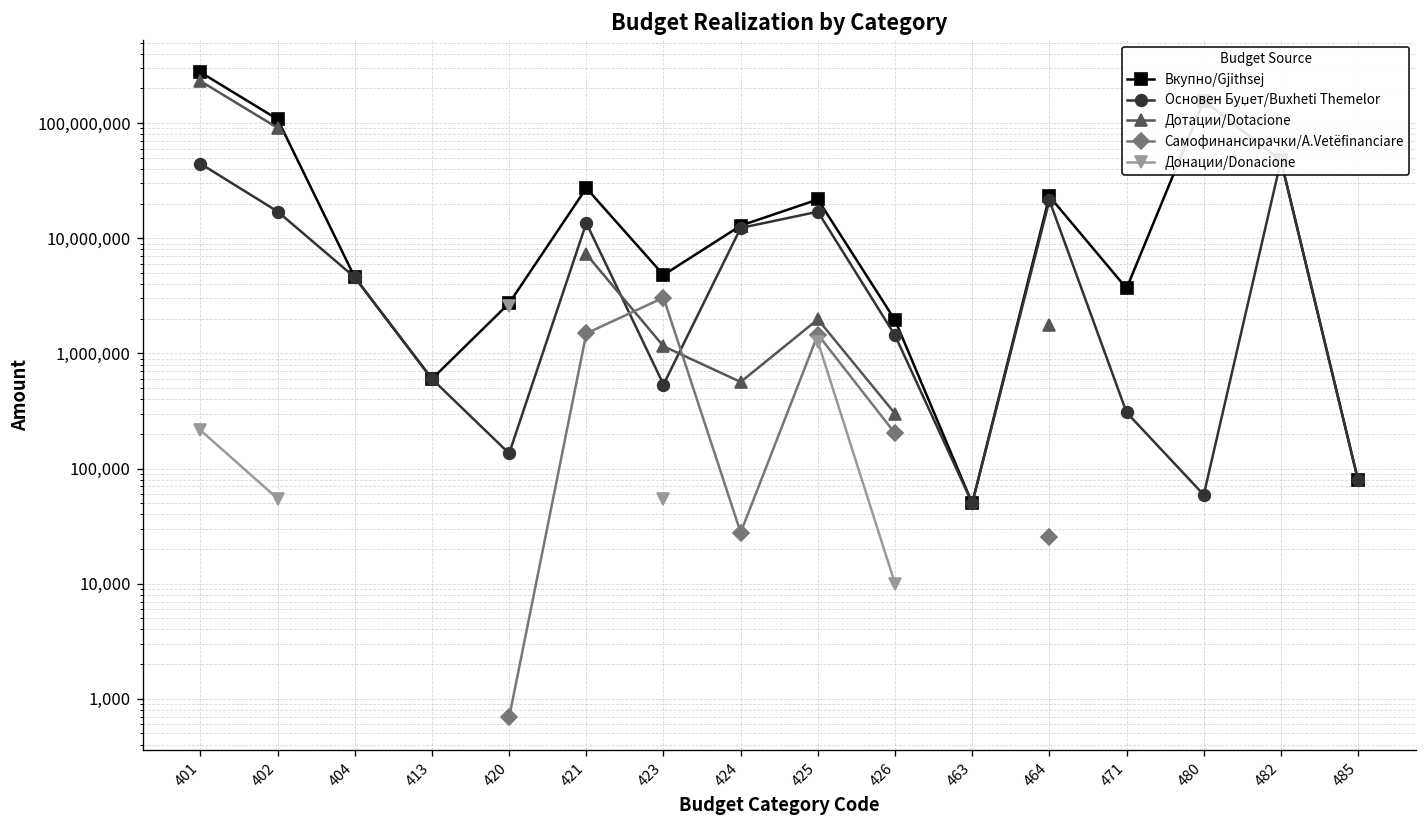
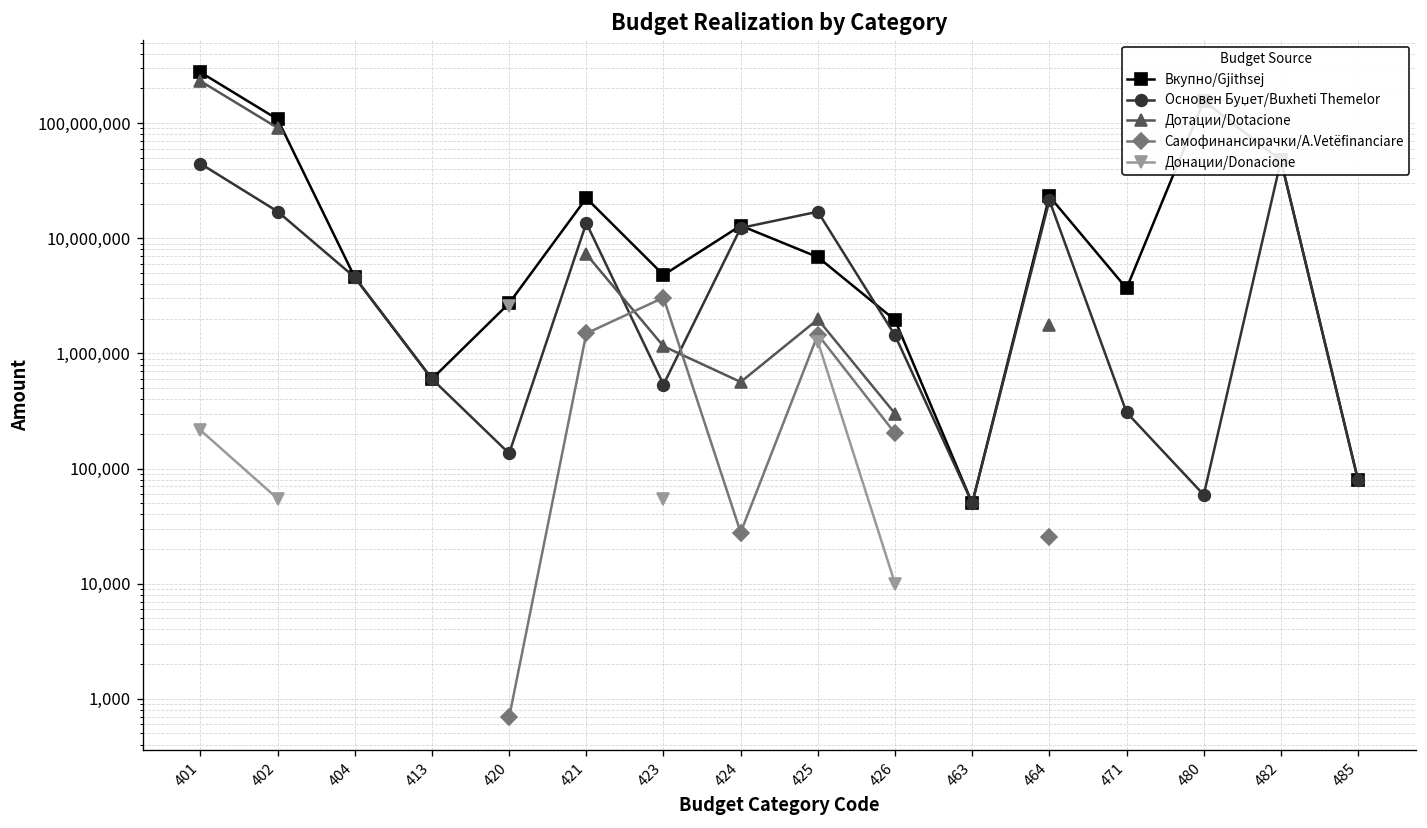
  {
    "Вкупно/Gjithsej": {
      "401": "280,000,000",
      "402": "110,000,000",
-     "421": "27,000,000",
+     "421": "22,000,000",
      "423": "5,000,000",
-     "425": "22,000,000",
+     "425": "7,000,000",
      "426": "1,900,000",
      "464": "23,000,000",
      "471": "3,700,000"
    }
  }
